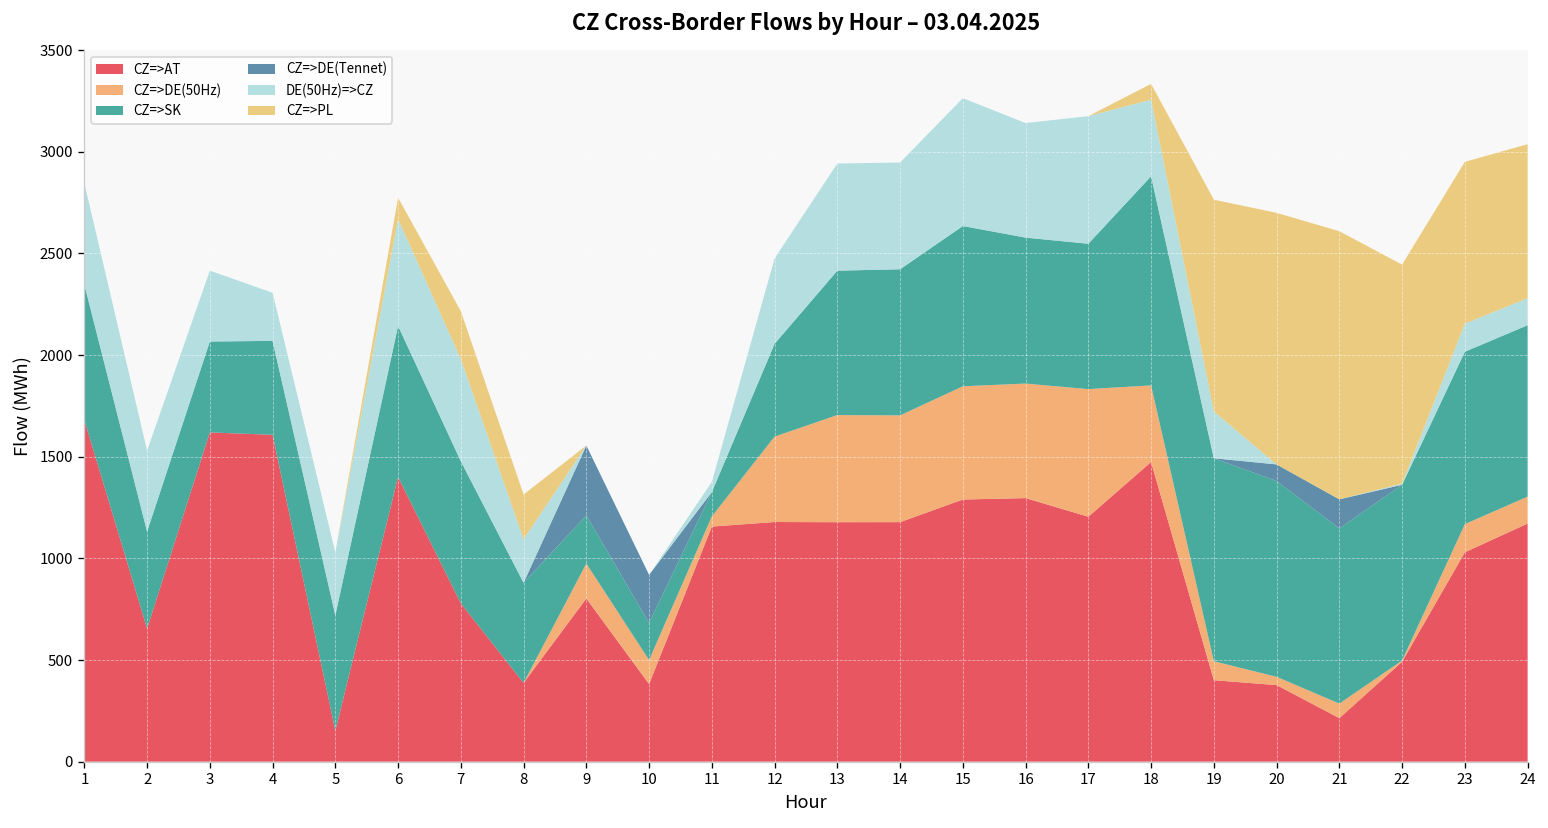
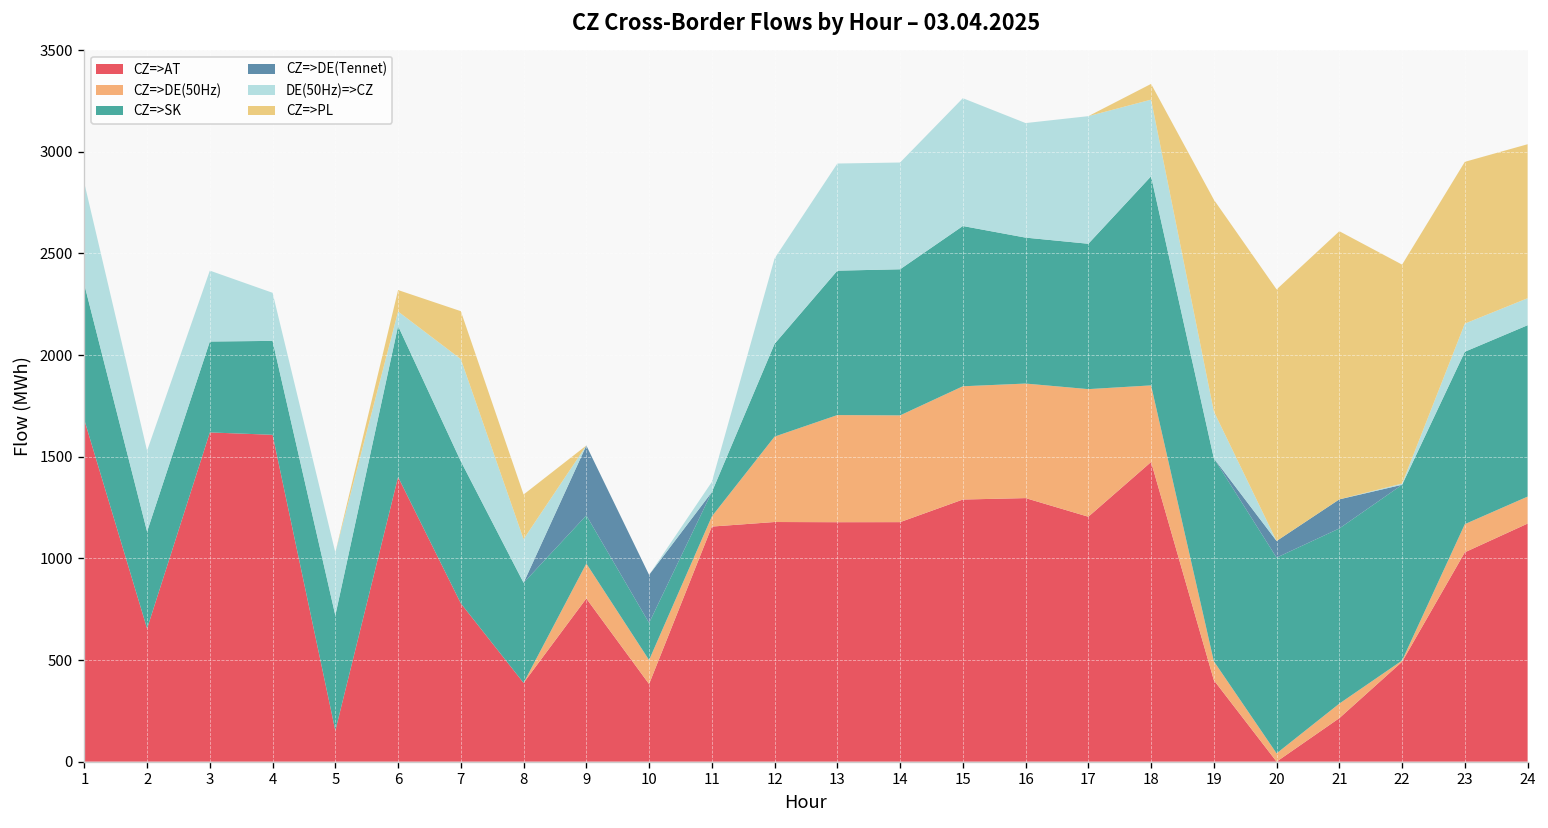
  {
    "CZ=>AT": {
      "9": 800,
      "10": 380,
      "11": 1160,
      "12": 1180,
      "13": 1180,
      "14": 1180,
      "15": 1290,
      "16": 1300,
      "17": 1200,
      "18": 1470,
      "19": 400,
-     "20": 380,
+     "20": 0,
      "21": 210,
      "23": 1030,
      "24": 1170
    },
    "DE(50Hz)=>CZ": {
-     "6": 530,
+     "6": 70,
      "7": 500,
      "8": 210,
      "18": 380,
      "19": 230,
      "23": 140,
      "24": 130
    }
  }
